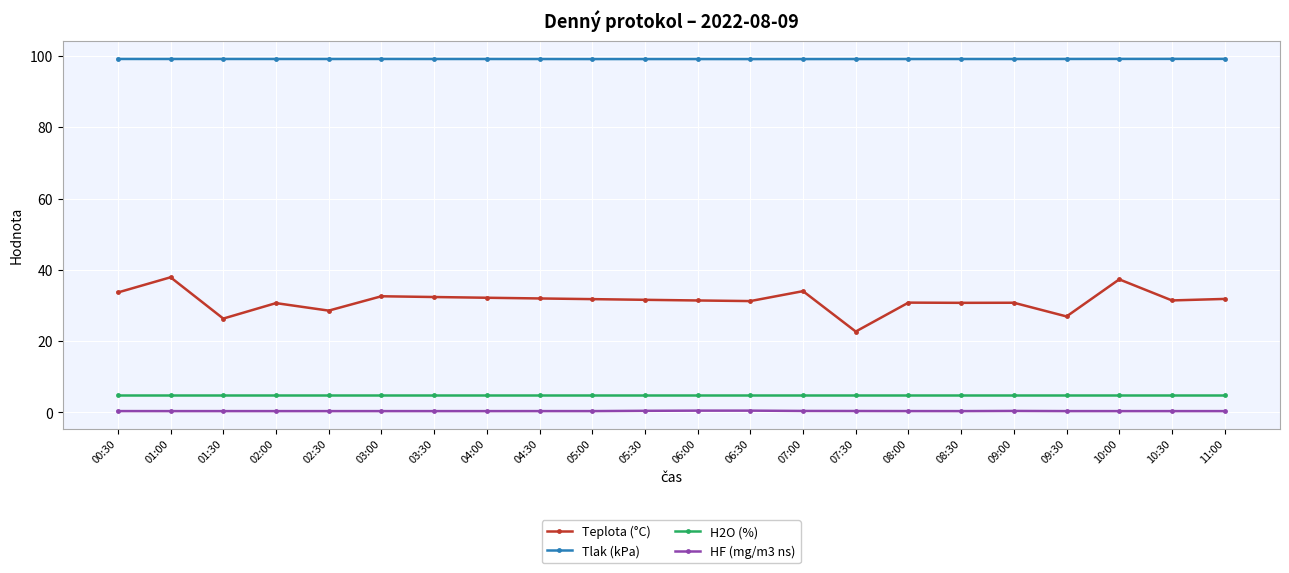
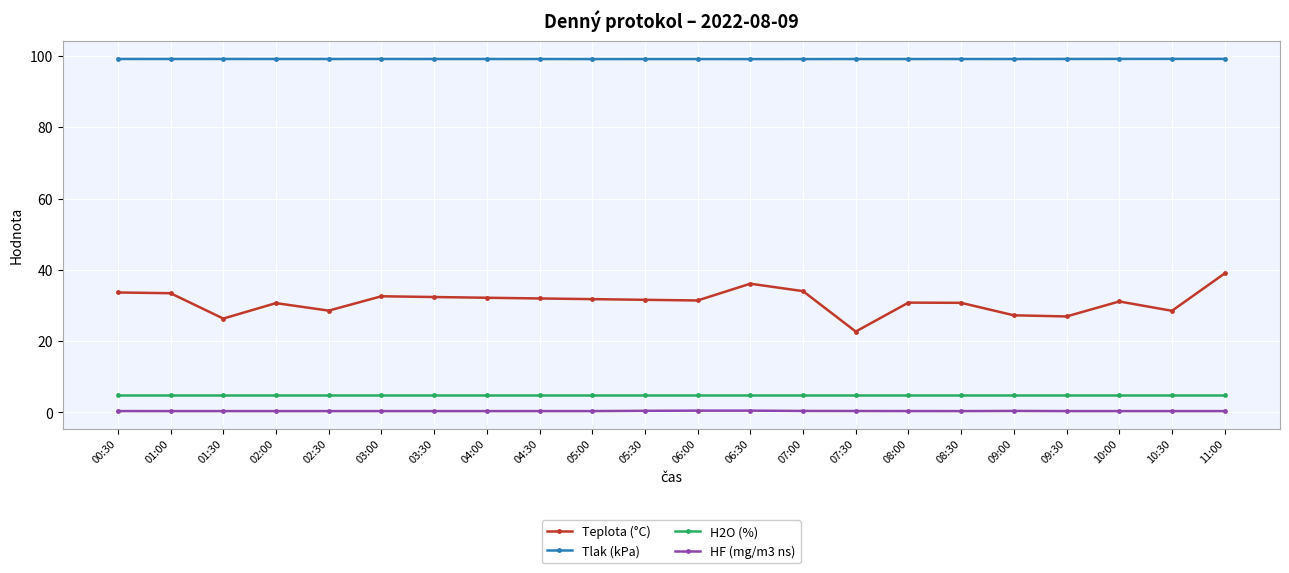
  {
    "Teplota (°C)": {
      "00:30": 34,
-     "01:00": 38,
+     "01:00": 33,
      "01:30": 26,
      "02:00": 31,
      "02:30": 29,
      "03:00": 33,
      "03:30": 32,
      "04:00": 32,
      "04:30": 32,
      "05:00": 32,
      "05:30": 32,
      "06:00": 31,
-     "06:30": 31,
+     "06:30": 36,
      "07:00": 34,
      "07:30": 23,
      "08:00": 31,
      "08:30": 31,
-     "09:00": 31,
+     "09:00": 27,
      "09:30": 27,
-     "10:00": 37,
-     "10:30": 31,
-     "11:00": 32
+     "10:00": 31,
+     "10:30": 29,
+     "11:00": 39
    },
    "Tlak (kPa)": {
      "00:30": 99,
      "01:00": 99,
      "01:30": 99,
      "02:00": 99,
      "02:30": 99,
      "03:00": 99,
      "03:30": 99,
      "04:00": 99,
      "04:30": 99,
      "05:00": 99,
      "05:30": 99,
      "06:00": 99,
      "06:30": 99,
      "07:00": 99,
      "07:30": 99,
      "08:00": 99,
      "08:30": 99,
      "09:00": 99,
      "09:30": 99,
      "10:00": 99,
      "10:30": 99,
      "11:00": 99
    },
    "H2O (%)": {
      "00:30": 5,
      "01:00": 5,
      "01:30": 5,
      "02:00": 5,
      "02:30": 5,
      "03:00": 5,
      "03:30": 5,
      "04:00": 5,
      "04:30": 5,
      "05:00": 5,
      "05:30": 5,
      "06:00": 5,
      "06:30": 5,
      "07:00": 5,
      "07:30": 5,
      "08:00": 5,
      "08:30": 5,
      "09:00": 5,
      "09:30": 5,
      "10:00": 5,
      "10:30": 5,
      "11:00": 5
    },
    "HF (mg/m3 ns)": {
      "00:30": 0,
      "01:00": 0,
      "01:30": 0,
      "02:00": 0,
      "02:30": 0,
      "03:00": 0,
      "03:30": 0,
      "04:00": 0,
      "04:30": 0,
      "05:00": 0,
      "05:30": 0,
      "06:00": 1,
      "06:30": 1,
      "07:00": 0,
      "07:30": 0,
      "08:00": 0,
      "08:30": 0,
      "09:00": 0,
      "09:30": 0,
      "10:00": 0,
      "10:30": 0,
      "11:00": 0
    }
  }
